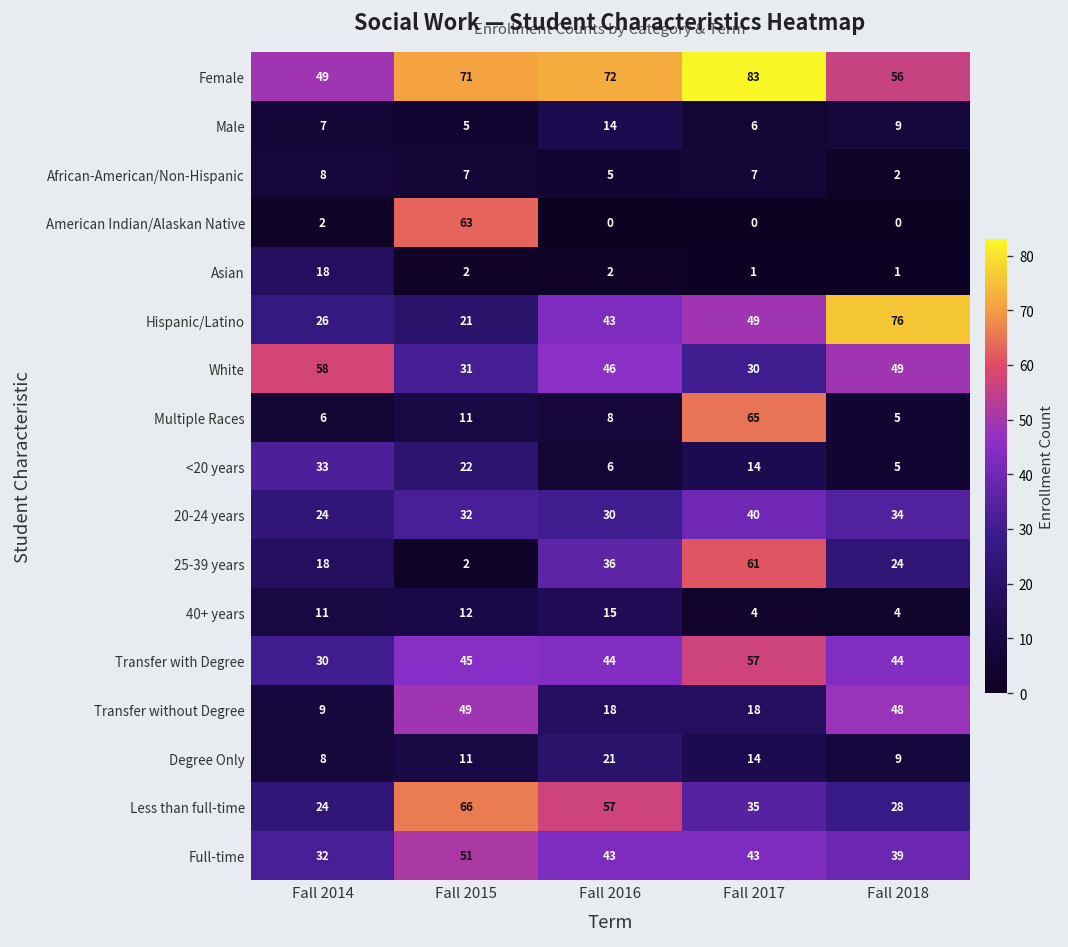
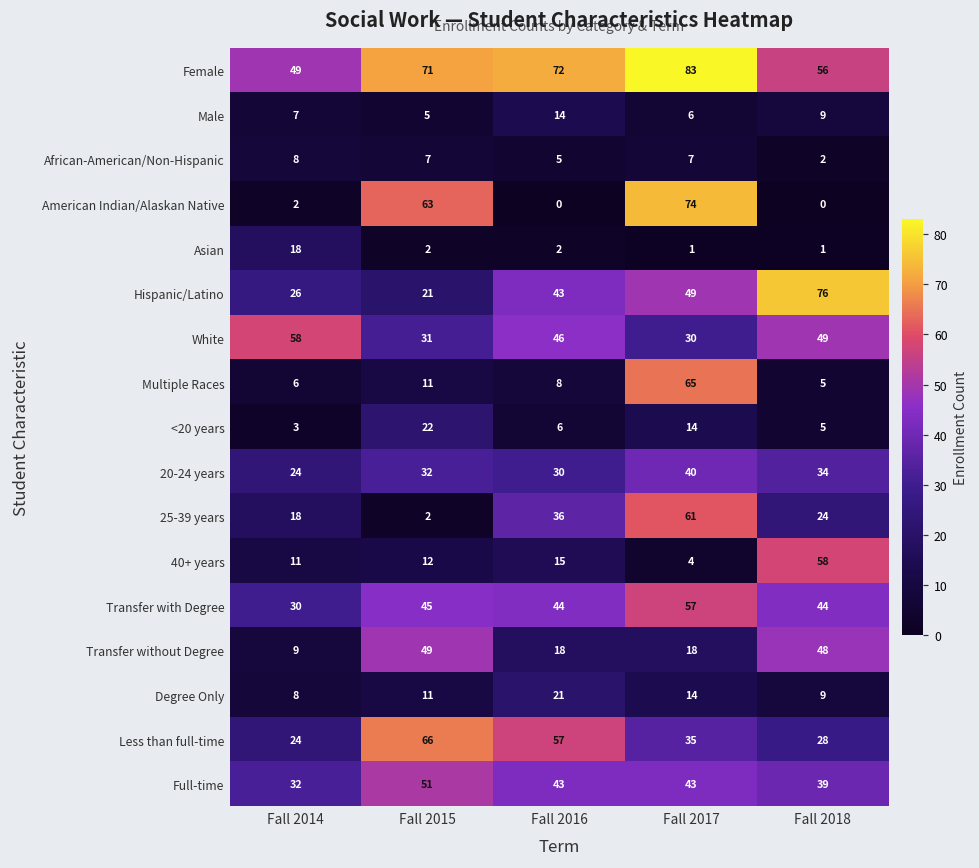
  {
    "Female": {
      "Fall 2014": 49,
      "Fall 2015": 71,
      "Fall 2016": 72,
      "Fall 2017": 83,
      "Fall 2018": 56
    },
    "Male": {
      "Fall 2014": 7,
      "Fall 2015": 5,
      "Fall 2016": 14,
      "Fall 2017": 6,
      "Fall 2018": 9
    },
    "African-American/Non-Hispanic": {
      "Fall 2014": 8,
      "Fall 2015": 7,
      "Fall 2016": 5,
      "Fall 2017": 7,
      "Fall 2018": 2
    },
    "American Indian/Alaskan Native": {
      "Fall 2014": 2,
      "Fall 2015": 63,
      "Fall 2016": 0,
-     "Fall 2017": 0,
+     "Fall 2017": 74,
      "Fall 2018": 0
    },
    "Asian": {
      "Fall 2014": 18,
      "Fall 2015": 2,
      "Fall 2016": 2,
      "Fall 2017": 1,
      "Fall 2018": 1
    },
    "Hispanic/Latino": {
      "Fall 2014": 26,
      "Fall 2015": 21,
      "Fall 2016": 43,
      "Fall 2017": 49,
      "Fall 2018": 76
    },
    "White": {
      "Fall 2014": 58,
      "Fall 2015": 31,
      "Fall 2016": 46,
      "Fall 2017": 30,
      "Fall 2018": 49
    },
    "Multiple Races": {
      "Fall 2014": 6,
      "Fall 2015": 11,
      "Fall 2016": 8,
      "Fall 2017": 65,
      "Fall 2018": 5
    },
    "<20 years": {
-     "Fall 2014": 33,
+     "Fall 2014": 3,
      "Fall 2015": 22,
      "Fall 2016": 6,
      "Fall 2017": 14,
      "Fall 2018": 5
    },
    "20-24 years": {
      "Fall 2014": 24,
      "Fall 2015": 32,
      "Fall 2016": 30,
      "Fall 2017": 40,
      "Fall 2018": 34
    },
    "25-39 years": {
      "Fall 2014": 18,
      "Fall 2015": 2,
      "Fall 2016": 36,
      "Fall 2017": 61,
      "Fall 2018": 24
    },
    "40+ years": {
      "Fall 2014": 11,
      "Fall 2015": 12,
      "Fall 2016": 15,
      "Fall 2017": 4,
-     "Fall 2018": 4
+     "Fall 2018": 58
    },
    "Transfer with Degree": {
      "Fall 2014": 30,
      "Fall 2015": 45,
      "Fall 2016": 44,
      "Fall 2017": 57,
      "Fall 2018": 44
    },
    "Transfer without Degree": {
      "Fall 2014": 9,
      "Fall 2015": 49,
      "Fall 2016": 18,
      "Fall 2017": 18,
      "Fall 2018": 48
    },
    "Degree Only": {
      "Fall 2014": 8,
      "Fall 2015": 11,
      "Fall 2016": 21,
      "Fall 2017": 14,
      "Fall 2018": 9
    },
    "Less than full-time": {
      "Fall 2014": 24,
      "Fall 2015": 66,
      "Fall 2016": 57,
      "Fall 2017": 35,
      "Fall 2018": 28
    },
    "Full-time": {
      "Fall 2014": 32,
      "Fall 2015": 51,
      "Fall 2016": 43,
      "Fall 2017": 43,
      "Fall 2018": 39
    }
  }
